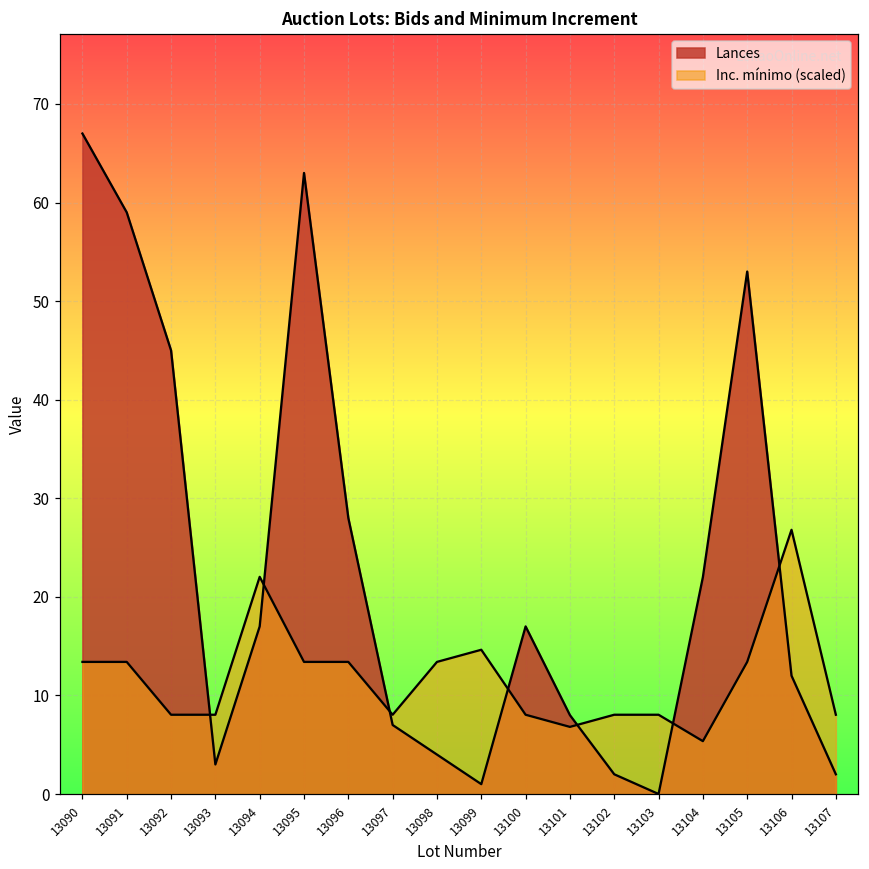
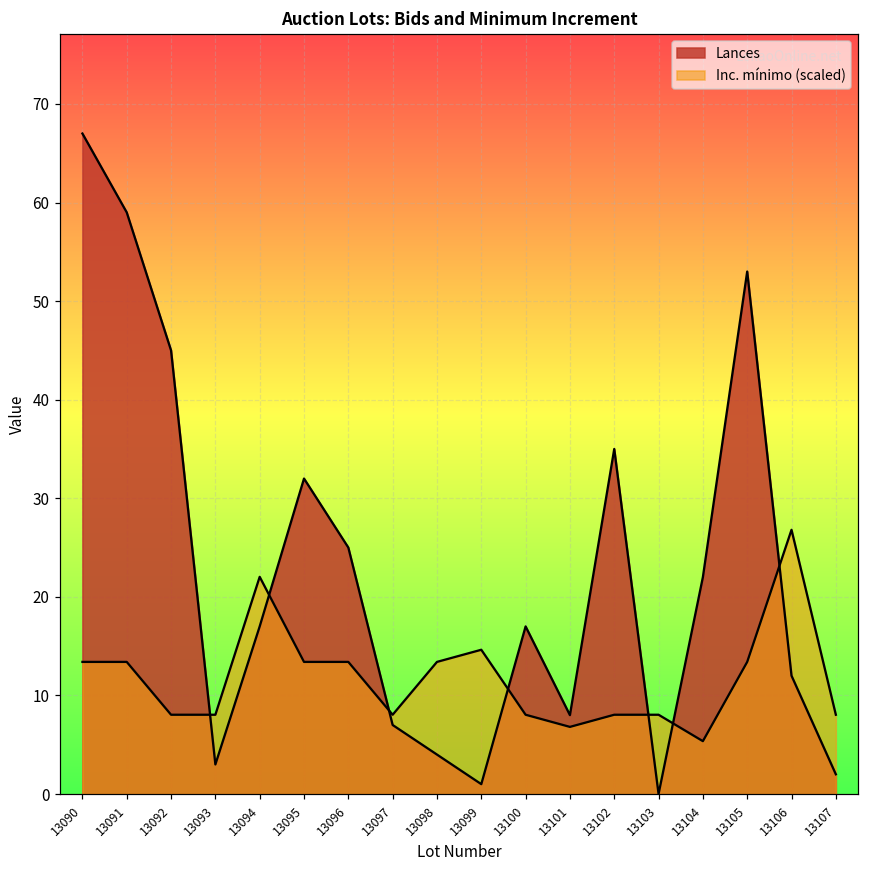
  {
    "Lances": {
      "13090": 67,
      "13091": 59,
      "13092": 45,
      "13093": 3,
      "13094": 17,
-     "13095": 63,
-     "13096": 28,
+     "13095": 32,
+     "13096": 25,
      "13097": 7,
      "13098": 4,
      "13099": 1,
      "13100": 17,
      "13101": 8,
-     "13102": 2,
+     "13102": 35,
      "13103": 0,
      "13104": 22,
      "13105": 53,
      "13106": 12,
      "13107": 2
    },
    "Inc. mínimo (scaled)": {
      "13090": 13,
      "13091": 13,
      "13092": 8,
      "13093": 8,
      "13094": 22,
      "13095": 13,
      "13096": 13,
      "13097": 8,
      "13098": 13,
      "13099": 15,
      "13100": 8,
      "13101": 7,
      "13102": 8,
      "13103": 8,
      "13104": 5,
      "13105": 13,
      "13106": 27,
      "13107": 8
    }
  }
